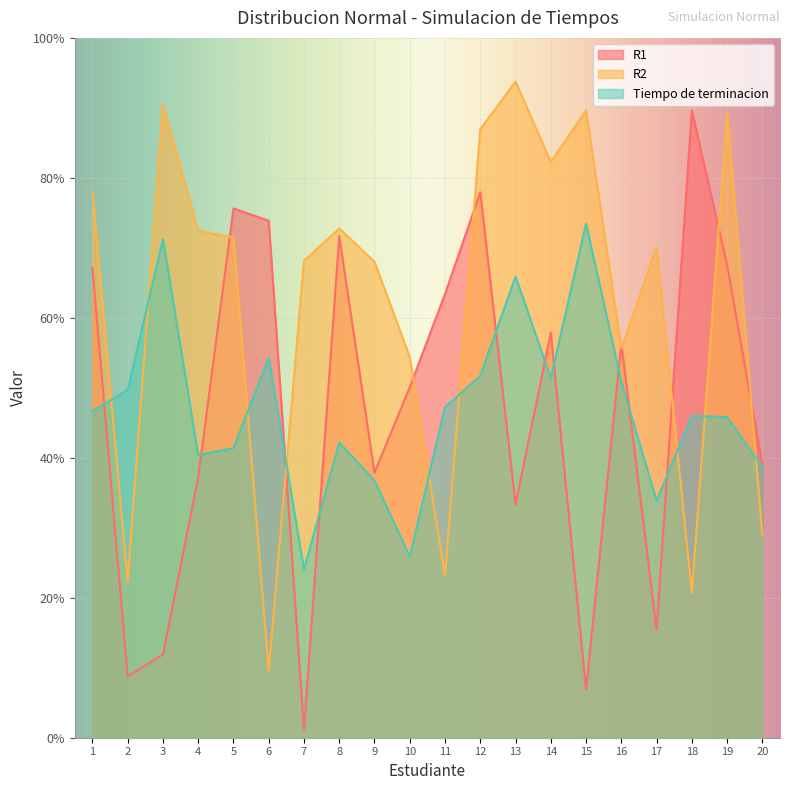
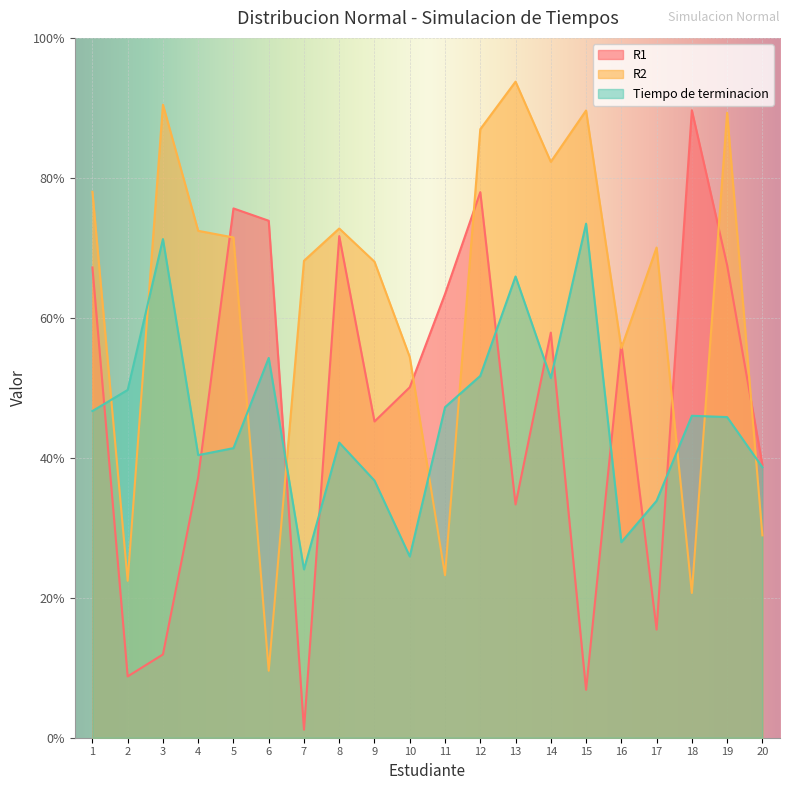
  {
    "R1": {
      "1": "67%",
      "2": "9%",
      "3": "12%",
      "4": "37%",
      "5": "76%",
      "6": "74%",
      "7": "1%",
      "8": "72%",
-     "9": "38%",
+     "9": "45%",
      "10": "50%",
      "11": "63%",
      "12": "78%",
      "13": "33%",
      "14": "58%",
      "15": "7%",
      "16": "56%",
      "17": "15%",
      "18": "90%",
      "19": "68%"
    },
    "R2": {
      "1": "78%",
      "2": "22%",
      "3": "90%",
      "4": "72%",
      "5": "71%",
      "6": "10%",
      "7": "68%",
      "8": "73%",
      "9": "68%",
      "10": "54%",
      "11": "23%",
      "12": "87%",
      "13": "94%",
      "14": "82%",
      "15": "90%",
      "16": "56%",
      "17": "70%",
      "18": "21%",
      "19": "89%",
      "20": "29%"
    },
    "Tiempo de terminacion": {
      "1": "47%",
      "2": "50%",
      "3": "71%",
      "4": "40%",
      "5": "41%",
      "6": "54%",
      "7": "24%",
      "8": "42%",
      "9": "37%",
      "10": "26%",
      "11": "47%",
      "12": "52%",
      "13": "66%",
      "14": "51%",
      "15": "73%",
-     "16": "51%",
+     "16": "28%",
      "17": "34%",
      "18": "46%",
      "19": "46%"
    }
  }
